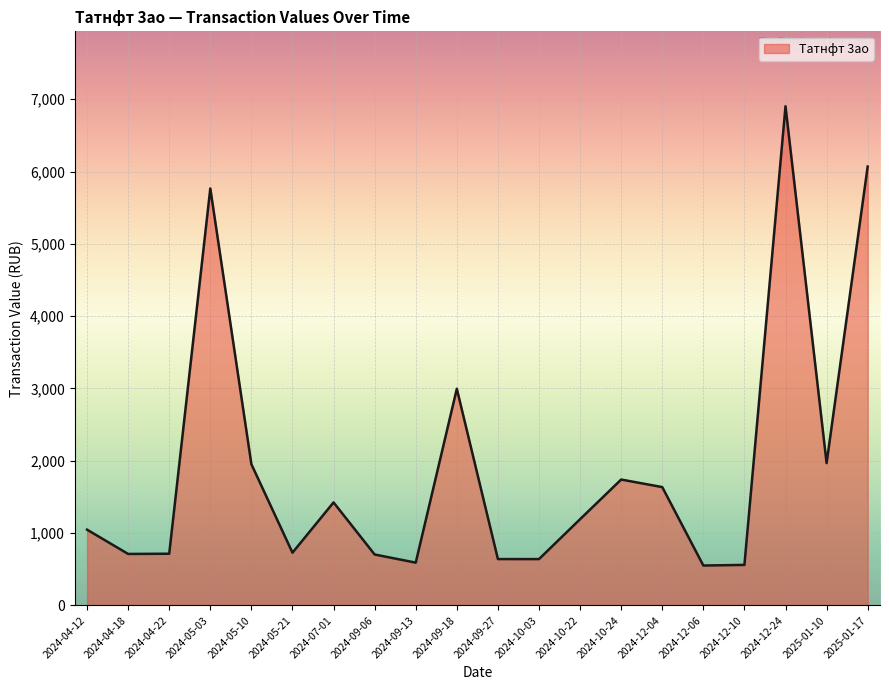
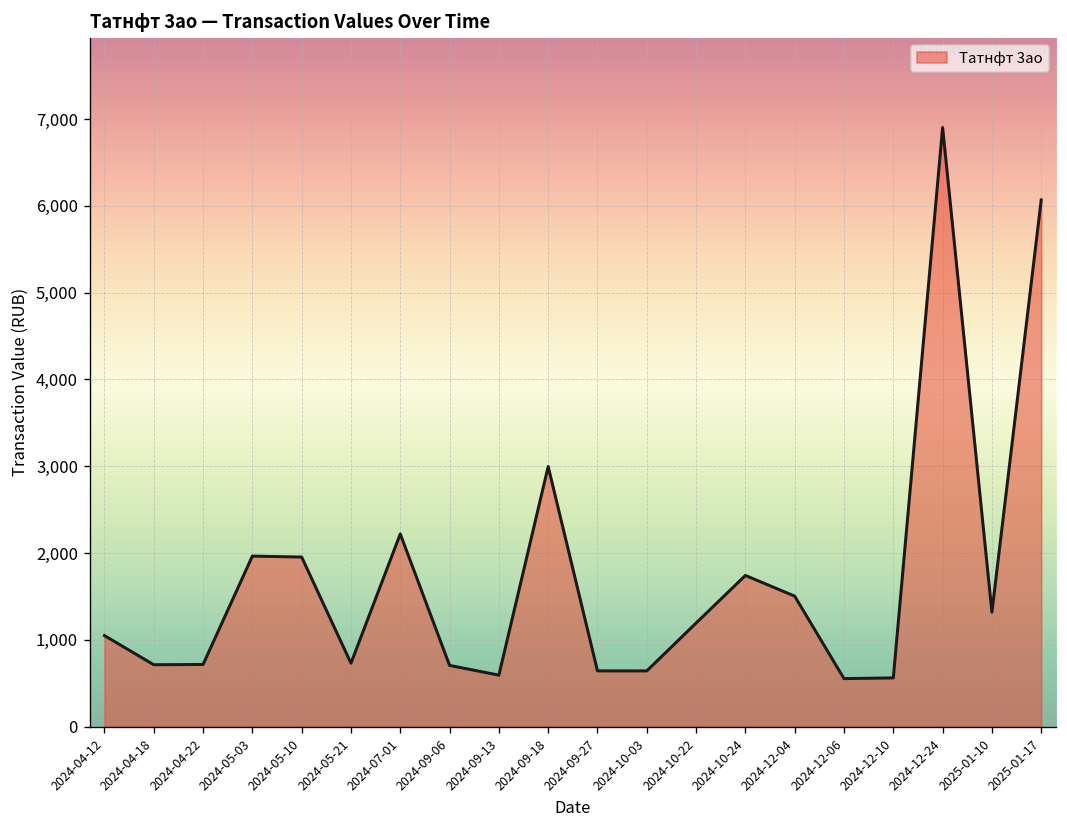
  {
    "2024-04-12": "1,000",
    "2024-04-18": "700",
    "2024-04-22": "700",
-   "2024-05-03": "5,800",
+   "2024-05-03": "2,000",
    "2024-05-10": "2,000",
    "2024-05-21": "700",
-   "2024-07-01": "1,400",
+   "2024-07-01": "2,200",
    "2024-09-06": "700",
    "2024-09-13": "600",
    "2024-09-18": "3,000",
    "2024-09-27": "600",
    "2024-10-03": "600",
    "2024-10-22": "1,200",
    "2024-10-24": "1,700",
-   "2024-12-04": "1,600",
+   "2024-12-04": "1,500",
    "2024-12-06": "600",
    "2024-12-10": "600",
    "2024-12-24": "6,900",
-   "2025-01-10": "2,000",
+   "2025-01-10": "1,300",
    "2025-01-17": "6,100"
  }
